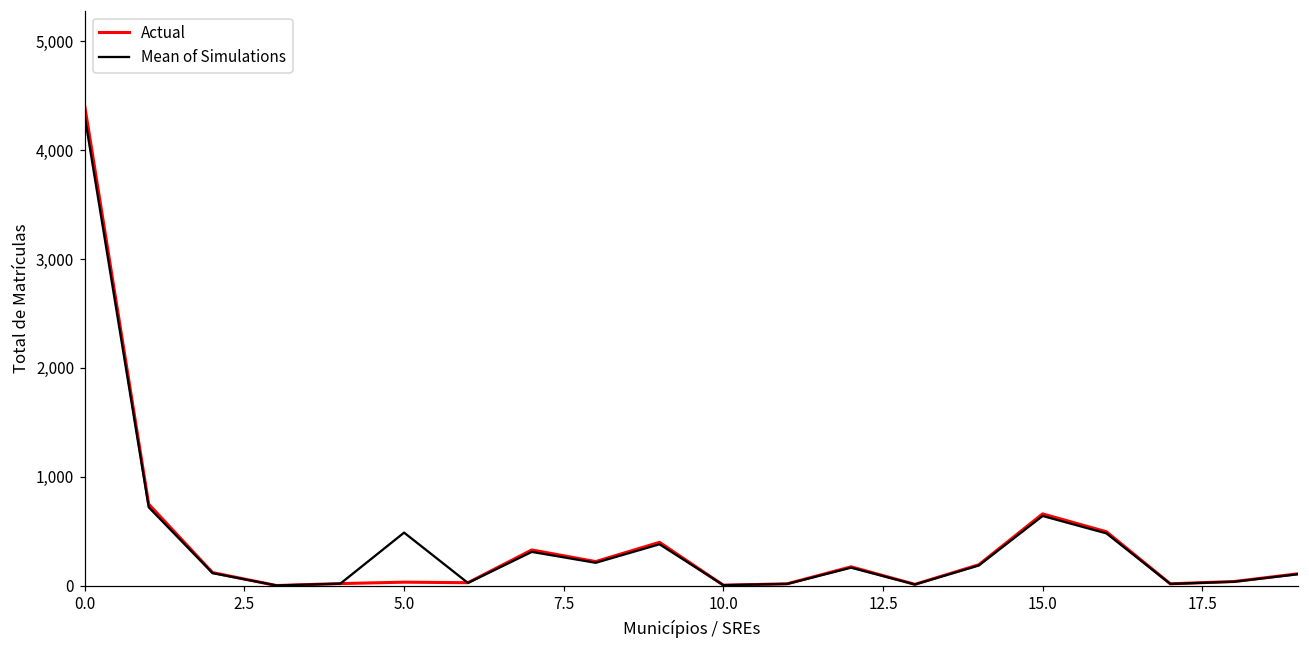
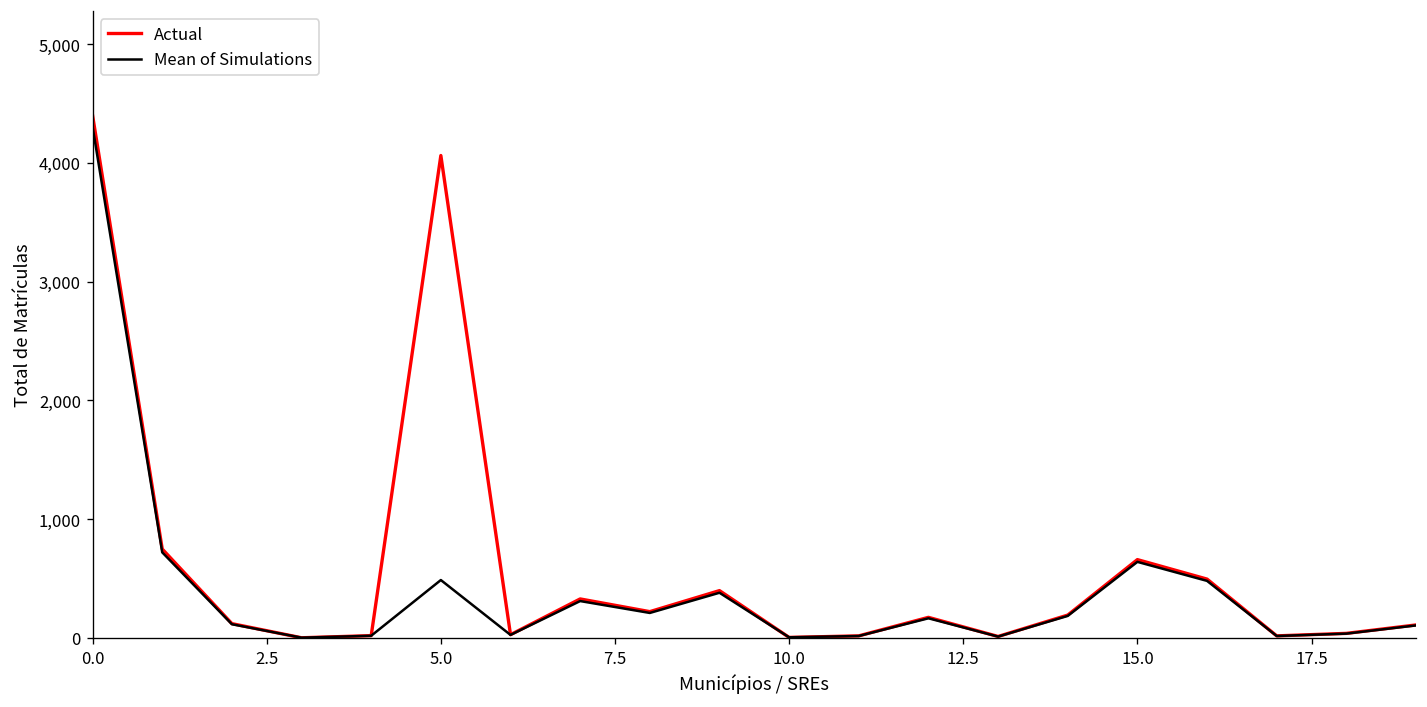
  {
    "Actual": {
      "0.0": "4,400",
-     "5.0": "0"
+     "5.0": "4,100"
    },
    "Mean of Simulations": {
      "0.0": "4,300",
      "5.0": "500"
    }
  }
